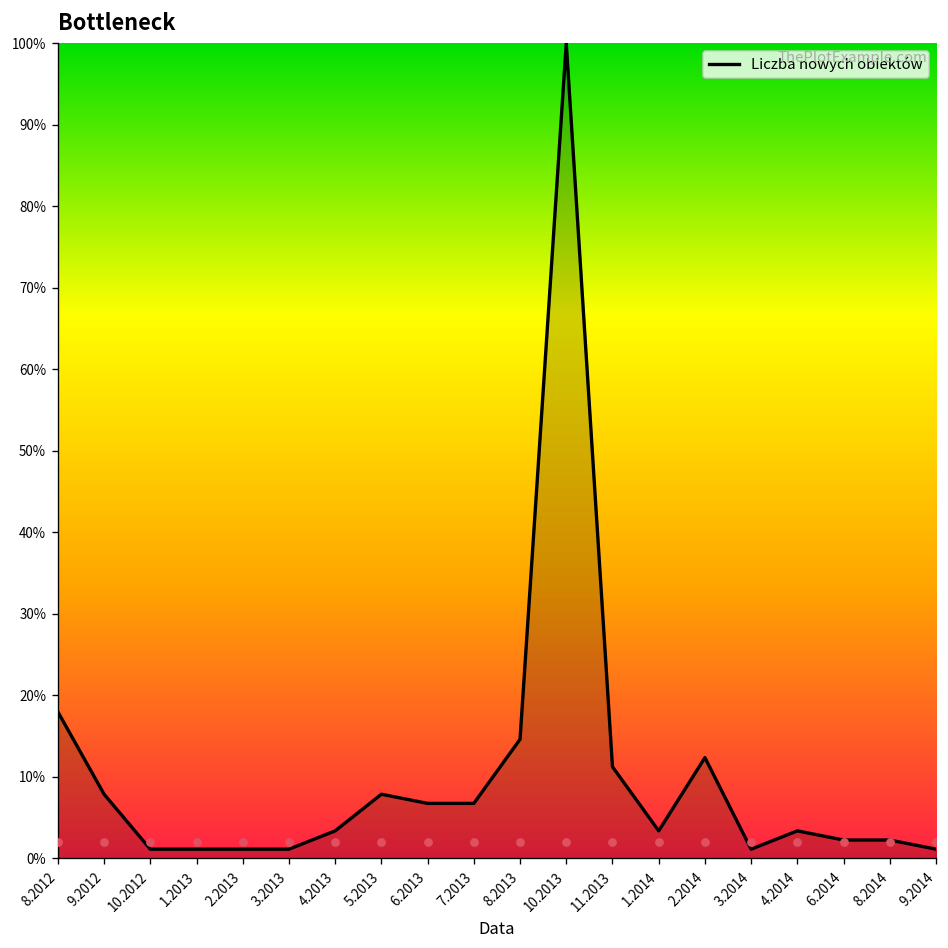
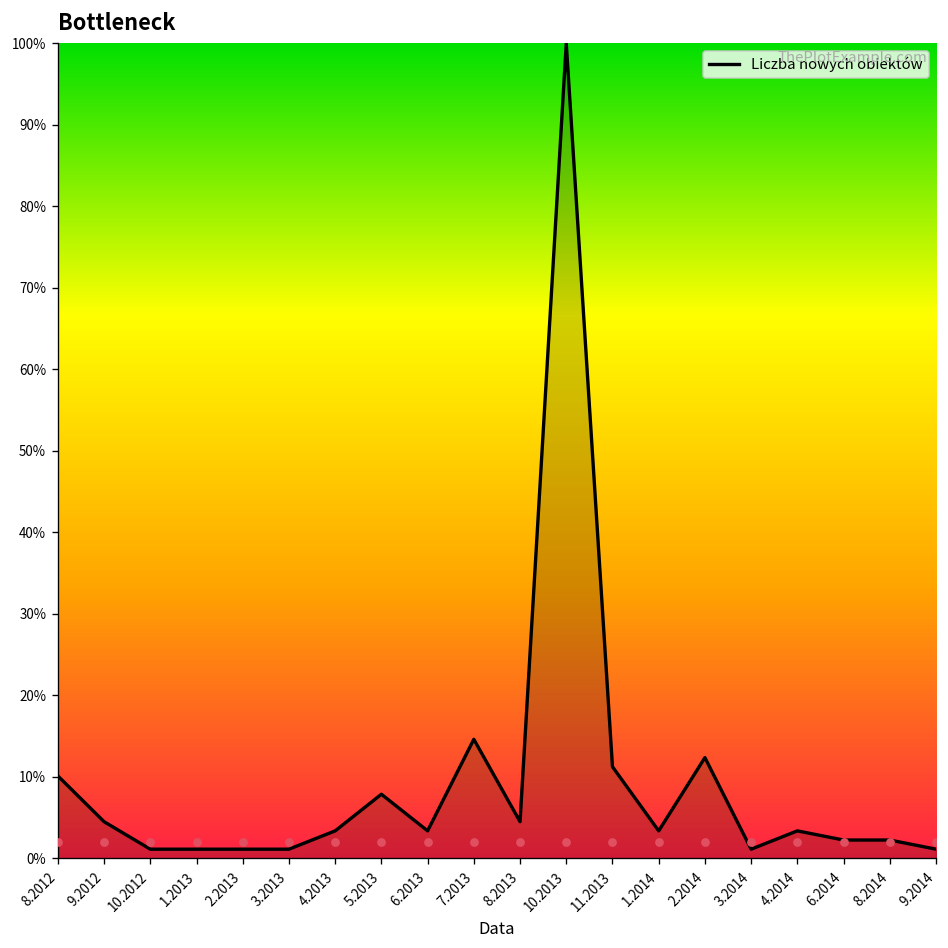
  {
    "Liczba nowych obiektów": {
-     "8.2012": "18%",
-     "9.2012": "8%",
+     "8.2012": "10%",
+     "9.2012": "4%",
      "10.2012": "1%",
      "1.2013": "1%",
      "2.2013": "1%",
      "3.2013": "1%",
      "4.2013": "3%",
      "5.2013": "8%",
-     "6.2013": "7%",
-     "7.2013": "7%",
-     "8.2013": "15%",
+     "6.2013": "3%",
+     "7.2013": "15%",
+     "8.2013": "4%",
      "10.2013": "100%",
      "11.2013": "11%",
      "1.2014": "3%",
      "2.2014": "12%",
      "3.2014": "1%",
      "4.2014": "3%",
      "9.2014": "1%"
    }
  }
